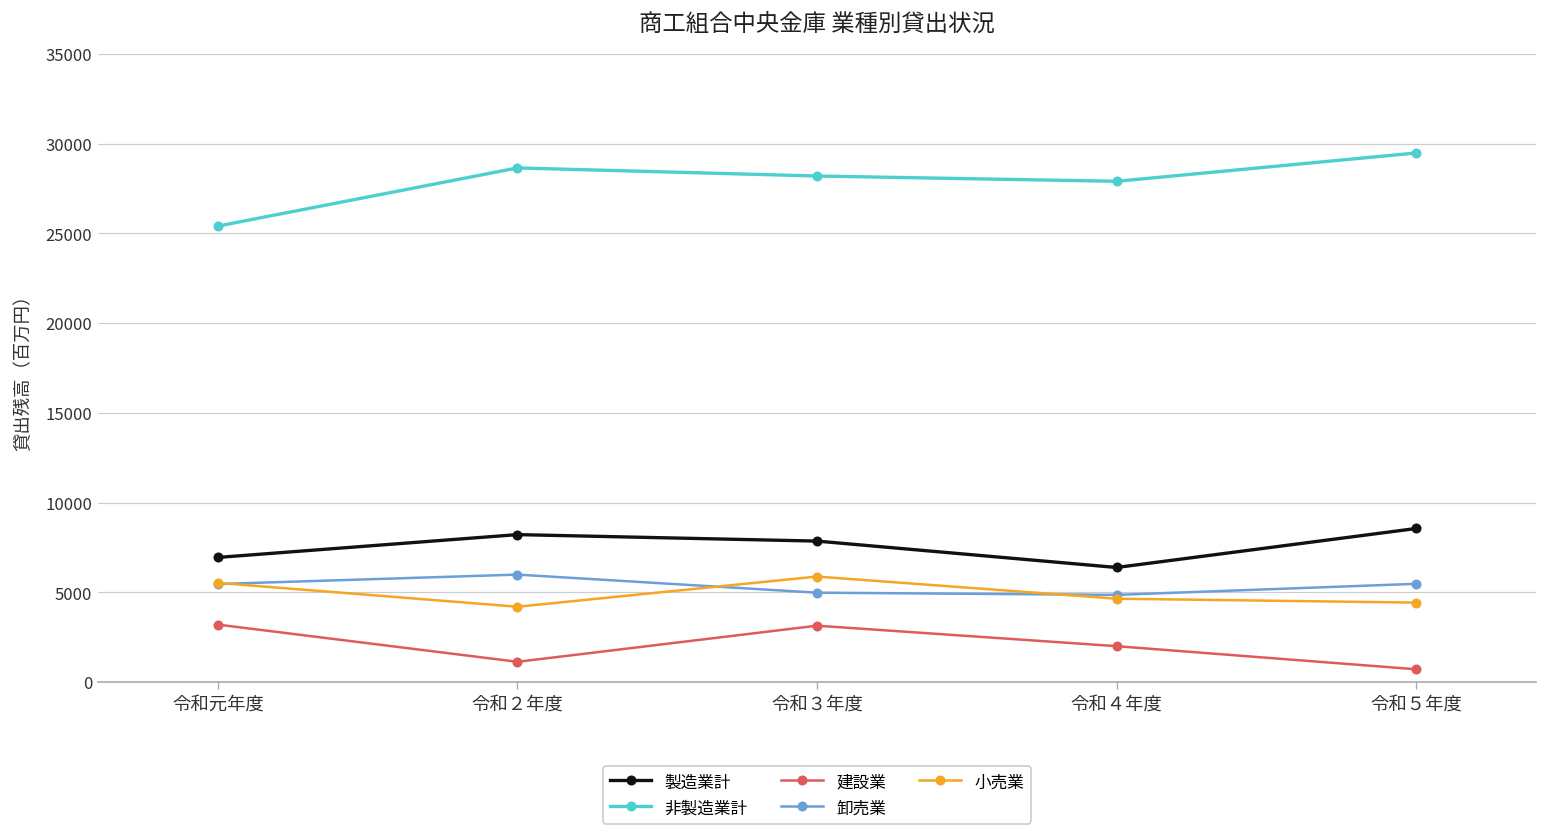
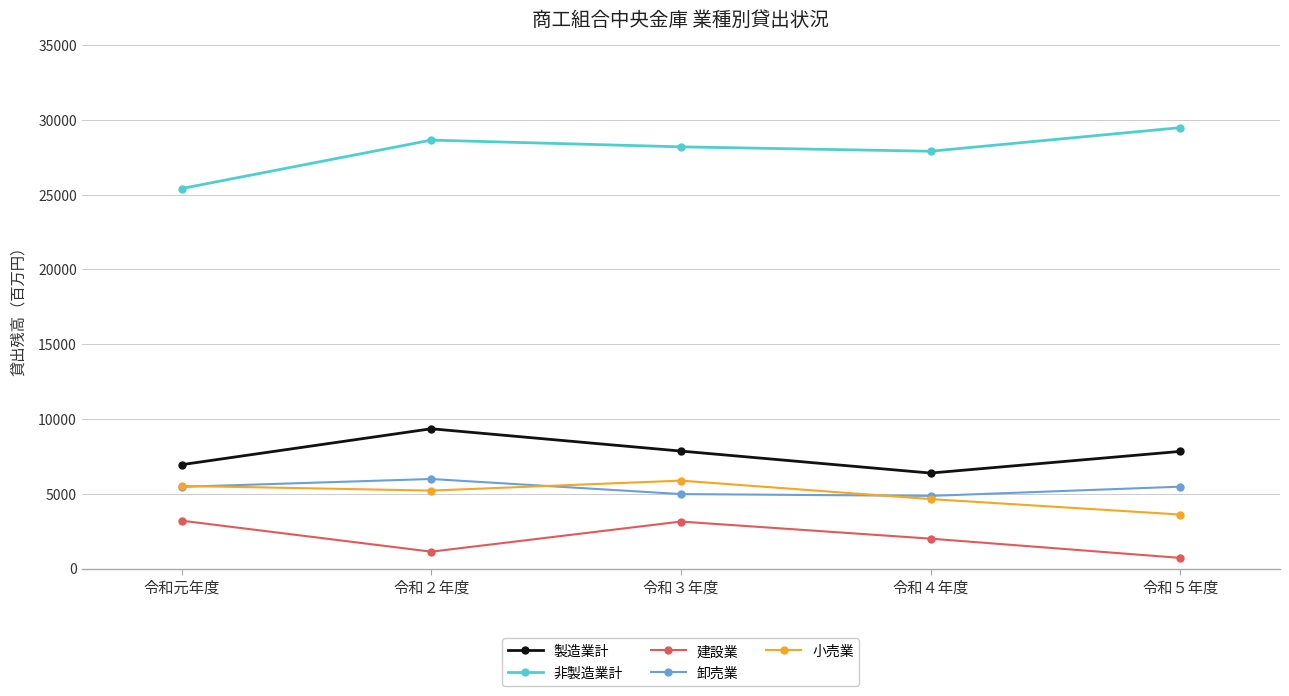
  {
    "製造業計": {
      "令和元年度": 6900,
-     "令和２年度": 8200,
+     "令和２年度": 9300,
      "令和３年度": 7900,
      "令和４年度": 6400,
-     "令和５年度": 8600
+     "令和５年度": 7800
    },
    "建設業": {
      "令和元年度": 3200,
      "令和２年度": 1100,
      "令和３年度": 3100,
      "令和４年度": 2000,
      "令和５年度": 700
    },
    "小売業": {
-     "令和２年度": 4200,
+     "令和２年度": 5200,
      "令和３年度": 5900,
      "令和４年度": 4600,
-     "令和５年度": 4400
+     "令和５年度": 3600
    }
  }
